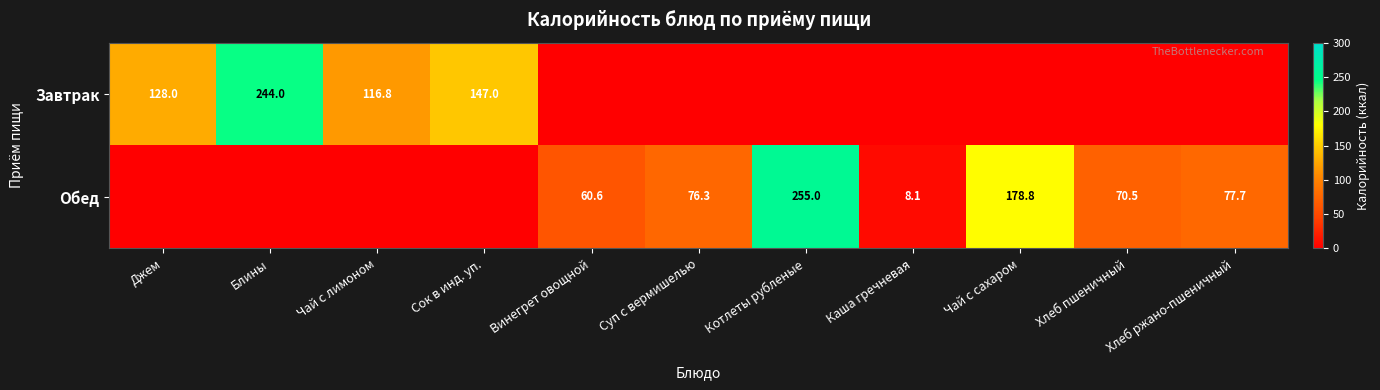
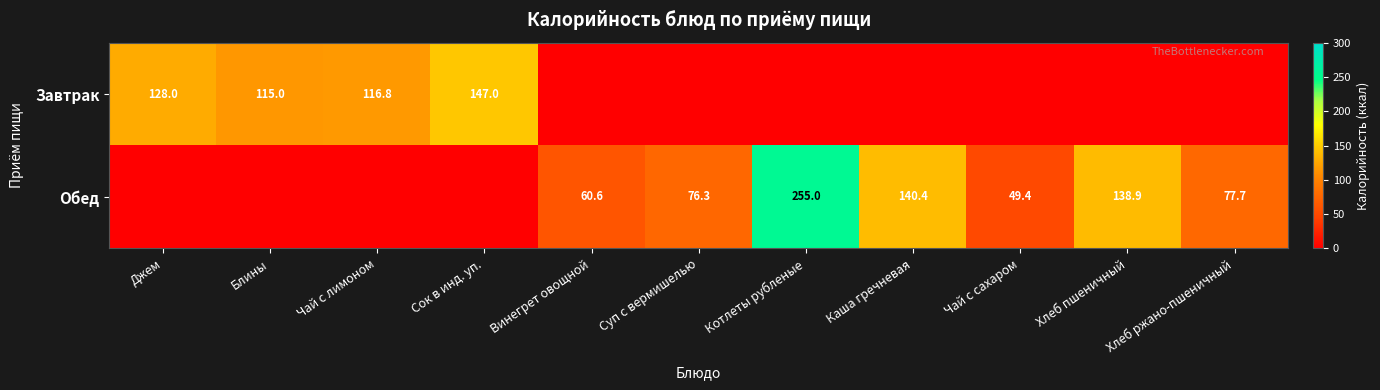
  {
    "Завтрак": {
      "Джем": 128.0,
-     "Блины": 244.0,
+     "Блины": 115.0,
      "Чай с лимоном": 116.8,
      "Сок в инд. уп.": 147.0
    },
    "Обед": {
      "Винегрет овощной": 60.6,
      "Суп с вермишелью": 76.3,
      "Котлеты рубленые": 255.0,
-     "Каша гречневая": 8.1,
-     "Чай с сахаром": 178.8,
-     "Хлеб пшеничный": 70.5,
+     "Каша гречневая": 140.4,
+     "Чай с сахаром": 49.4,
+     "Хлеб пшеничный": 138.9,
      "Хлеб ржано-пшеничный": 77.7
    }
  }
